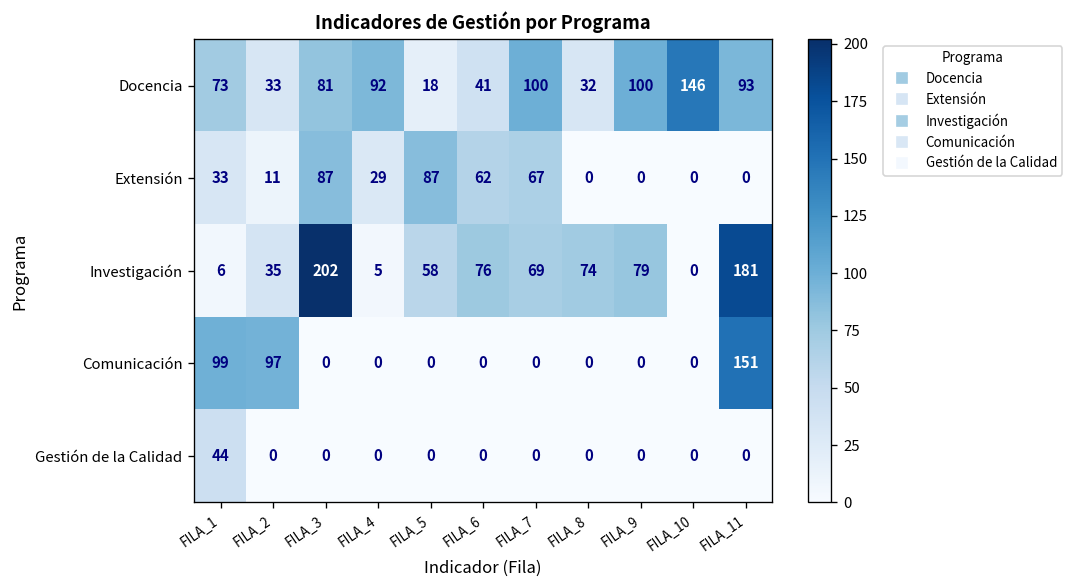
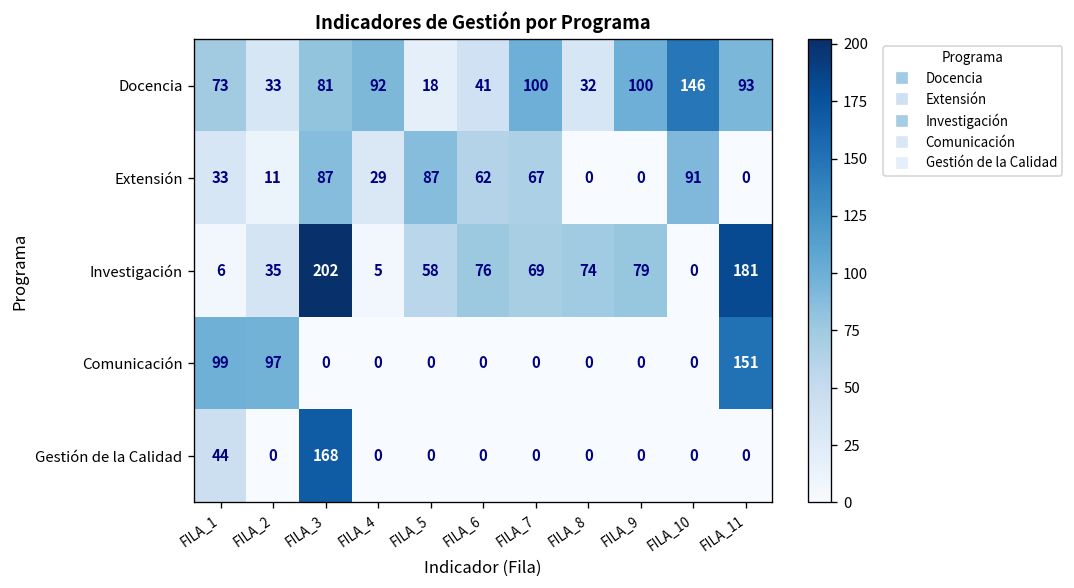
  {
    "Docencia": {
      "FILA_1": 73,
      "FILA_2": 33,
      "FILA_3": 81,
      "FILA_4": 92,
      "FILA_5": 18,
      "FILA_6": 41,
      "FILA_7": 100,
      "FILA_8": 32,
      "FILA_9": 100,
      "FILA_10": 146,
      "FILA_11": 93
    },
    "Extensión": {
      "FILA_1": 33,
      "FILA_2": 11,
      "FILA_3": 87,
      "FILA_4": 29,
      "FILA_5": 87,
      "FILA_6": 62,
      "FILA_7": 67,
      "FILA_8": 0,
      "FILA_9": 0,
-     "FILA_10": 0,
+     "FILA_10": 91,
      "FILA_11": 0
    },
    "Investigación": {
      "FILA_1": 6,
      "FILA_2": 35,
      "FILA_3": 202,
      "FILA_4": 5,
      "FILA_5": 58,
      "FILA_6": 76,
      "FILA_7": 69,
      "FILA_8": 74,
      "FILA_9": 79,
      "FILA_10": 0,
      "FILA_11": 181
    },
    "Comunicación": {
      "FILA_1": 99,
      "FILA_2": 97,
      "FILA_3": 0,
      "FILA_4": 0,
      "FILA_5": 0,
      "FILA_6": 0,
      "FILA_7": 0,
      "FILA_8": 0,
      "FILA_9": 0,
      "FILA_10": 0,
      "FILA_11": 151
    },
    "Gestión de la Calidad": {
      "FILA_1": 44,
      "FILA_2": 0,
-     "FILA_3": 0,
+     "FILA_3": 168,
      "FILA_4": 0,
      "FILA_5": 0,
      "FILA_6": 0,
      "FILA_7": 0,
      "FILA_8": 0,
      "FILA_9": 0,
      "FILA_10": 0,
      "FILA_11": 0
    }
  }
